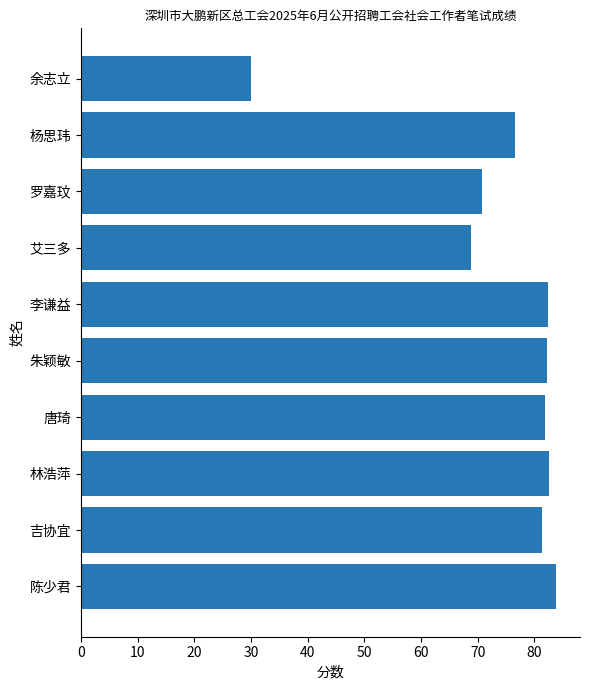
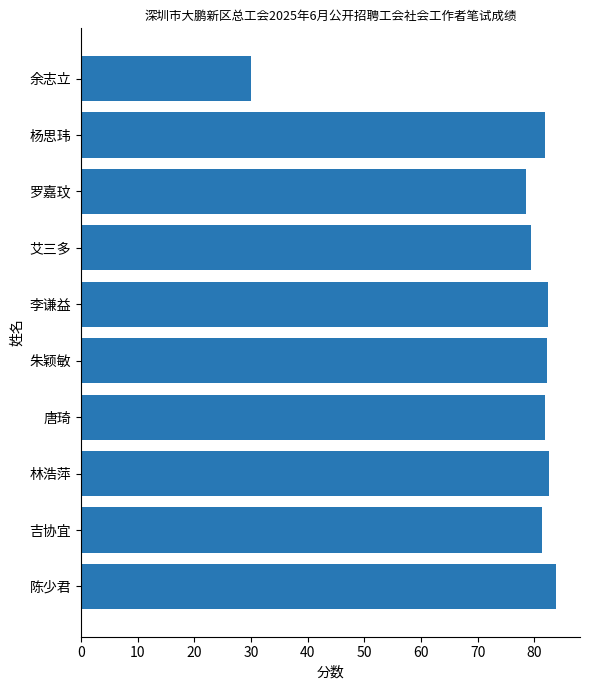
  {
    "余志立": 30,
-   "杨思玮": 77,
-   "罗嘉玟": 71,
-   "艾三多": 69,
+   "杨思玮": 82,
+   "罗嘉玟": 79,
+   "艾三多": 79,
    "李谦益": 82,
    "朱颖敏": 82,
    "唐琦": 82,
    "林浩萍": 83,
    "吉协宜": 81,
    "陈少君": 84
  }
